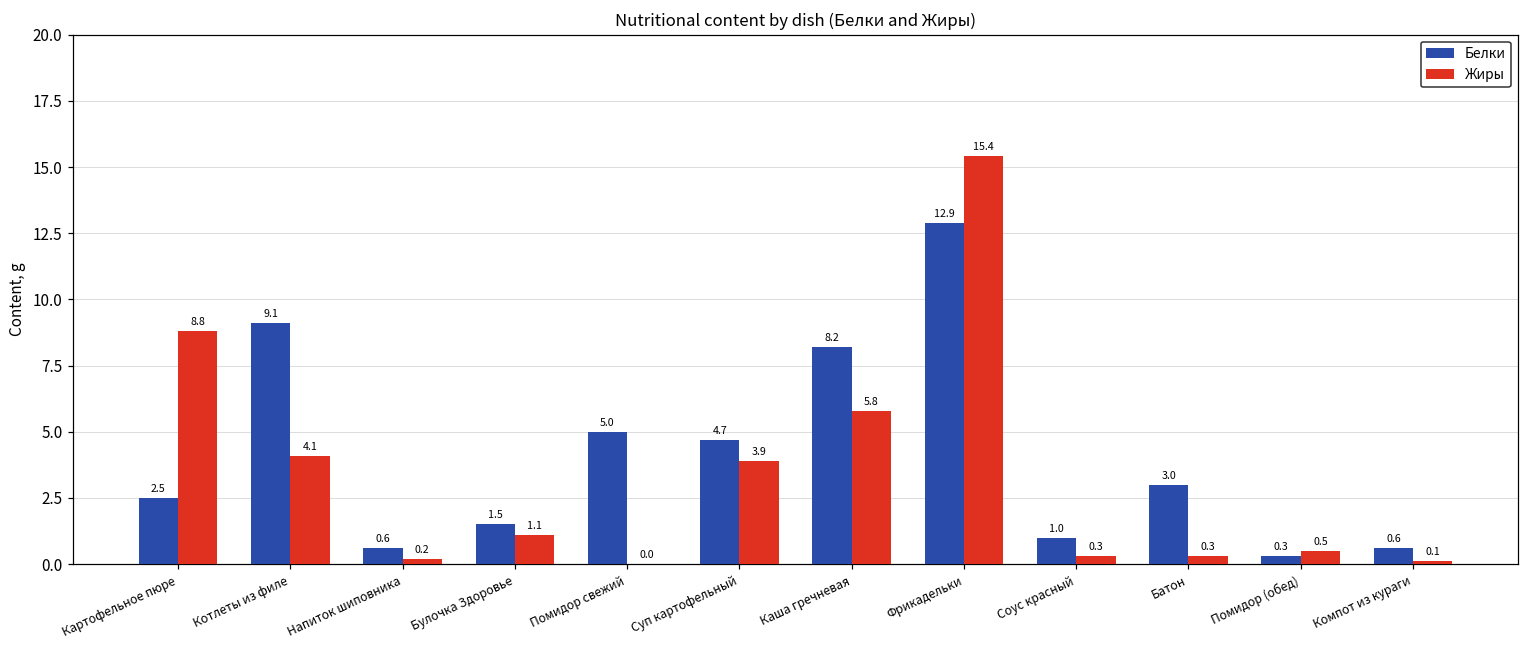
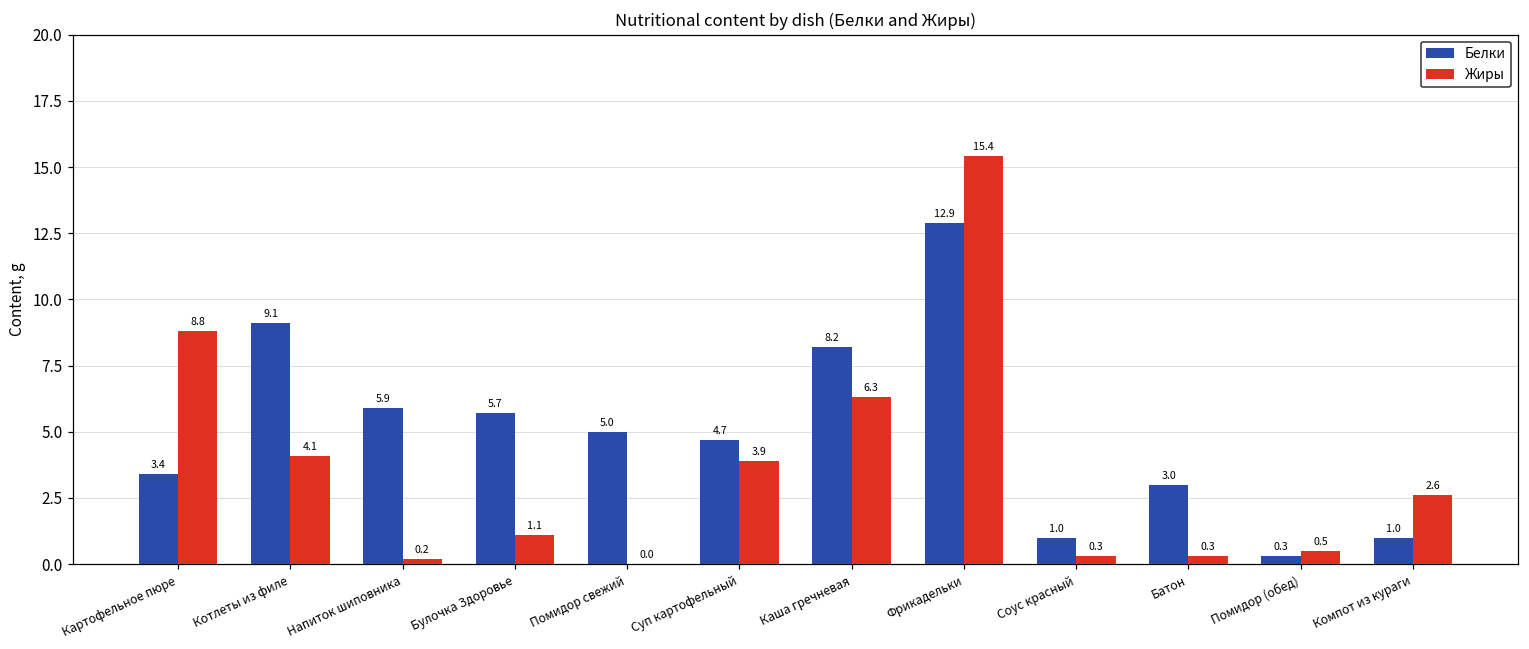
  {
    "Белки": {
-     "Картофельное пюре": 2.5,
+     "Картофельное пюре": 3.4,
      "Котлеты из филе": 9.1,
-     "Напиток шиповника": 0.6,
-     "Булочка Здоровье": 1.5,
+     "Напиток шиповника": 5.9,
+     "Булочка Здоровье": 5.7,
      "Помидор свежий": 5.0,
      "Суп картофельный": 4.7,
      "Каша гречневая": 8.2,
      "Фрикадельки": 12.9,
      "Соус красный": 1.0,
      "Батон": 3.0,
      "Помидор (обед)": 0.3,
-     "Компот из кураги": 0.6
+     "Компот из кураги": 1.0
    },
    "Жиры": {
      "Картофельное пюре": 8.8,
      "Котлеты из филе": 4.1,
      "Напиток шиповника": 0.2,
      "Булочка Здоровье": 1.1,
      "Помидор свежий": 0.0,
      "Суп картофельный": 3.9,
-     "Каша гречневая": 5.8,
+     "Каша гречневая": 6.3,
      "Фрикадельки": 15.4,
      "Соус красный": 0.3,
      "Батон": 0.3,
      "Помидор (обед)": 0.5,
-     "Компот из кураги": 0.1
+     "Компот из кураги": 2.6
    }
  }
